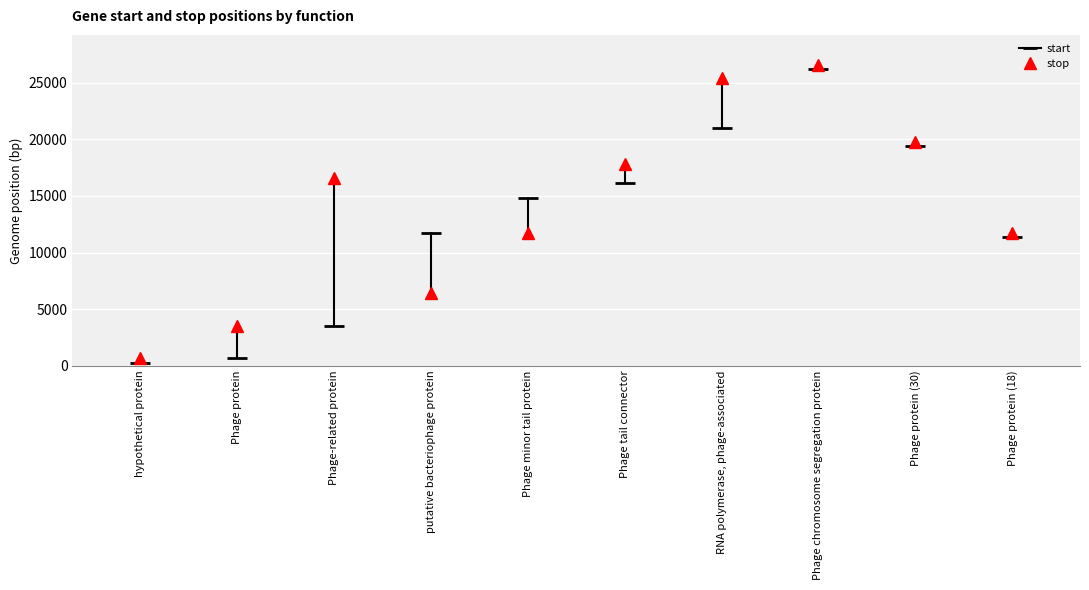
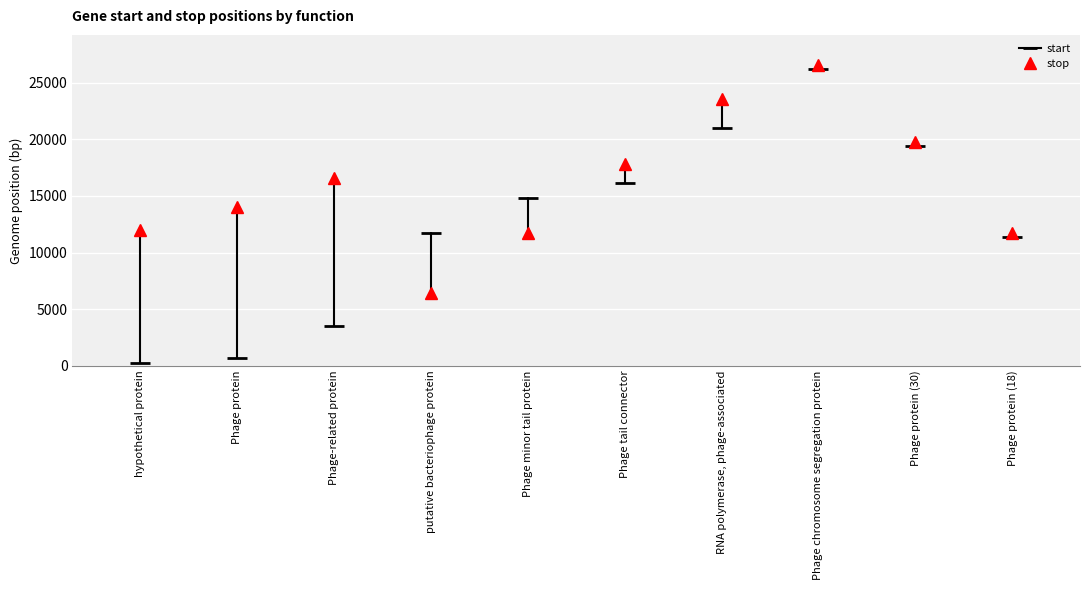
  {
    "stop": {
-     "hypothetical protein": 700,
-     "Phage protein": 3500,
-     "RNA polymerase, phage-associated": 25400
+     "hypothetical protein": 12000,
+     "Phage protein": 14000,
+     "RNA polymerase, phage-associated": 23500
    }
  }
